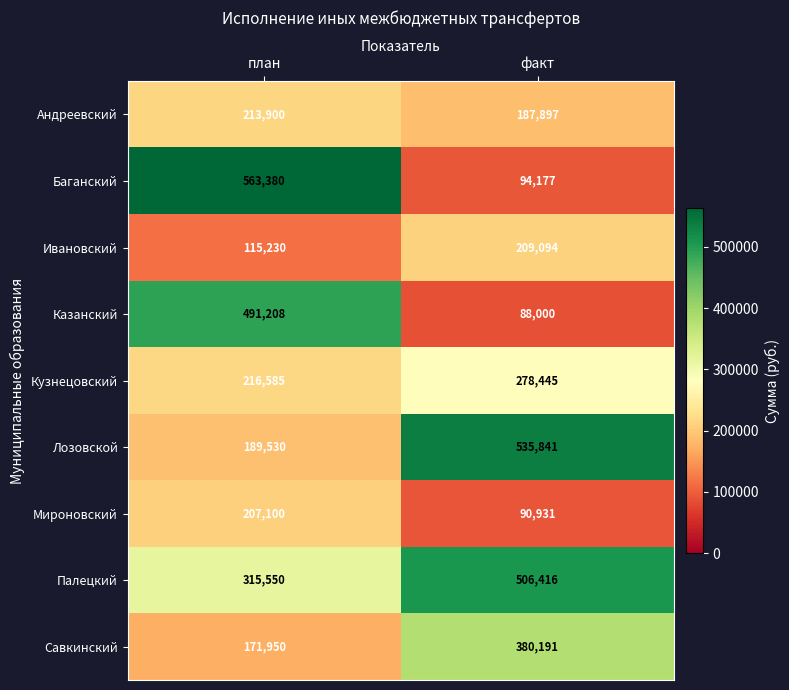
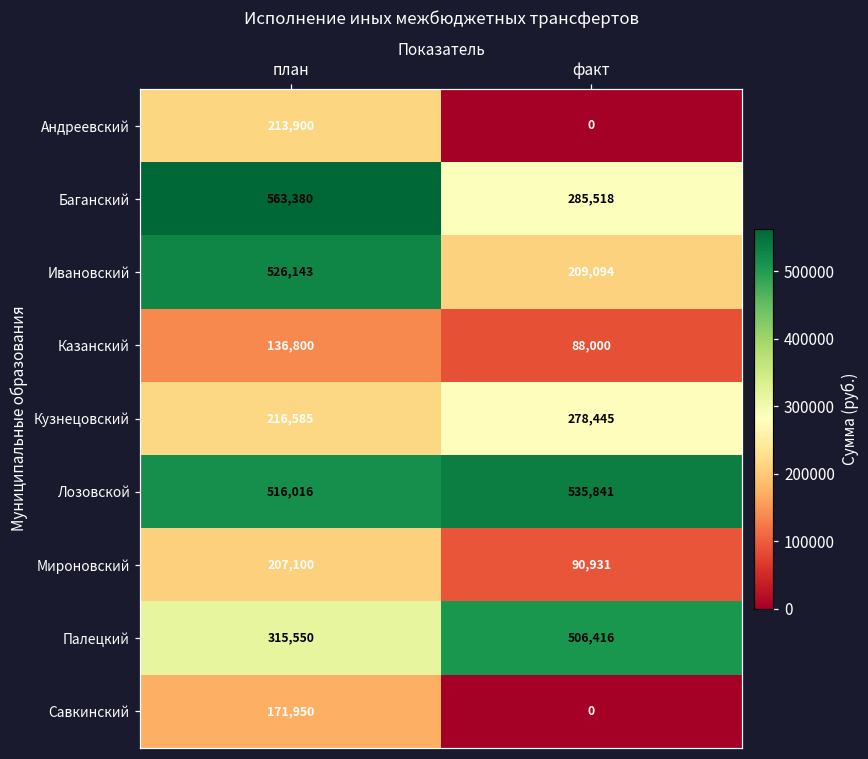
  {
    "Андреевский": {
      "план": "213,900",
-     "факт": "187,897"
+     "факт": "0"
    },
    "Баганский": {
      "план": "563,380",
-     "факт": "94,177"
+     "факт": "285,518"
    },
    "Ивановский": {
-     "план": "115,230",
+     "план": "526,143",
      "факт": "209,094"
    },
    "Казанский": {
-     "план": "491,208",
+     "план": "136,800",
      "факт": "88,000"
    },
    "Кузнецовский": {
      "план": "216,585",
      "факт": "278,445"
    },
    "Лозовской": {
-     "план": "189,530",
+     "план": "516,016",
      "факт": "535,841"
    },
    "Мироновский": {
      "план": "207,100",
      "факт": "90,931"
    },
    "Палецкий": {
      "план": "315,550",
      "факт": "506,416"
    },
    "Савкинский": {
      "план": "171,950",
-     "факт": "380,191"
+     "факт": "0"
    }
  }
